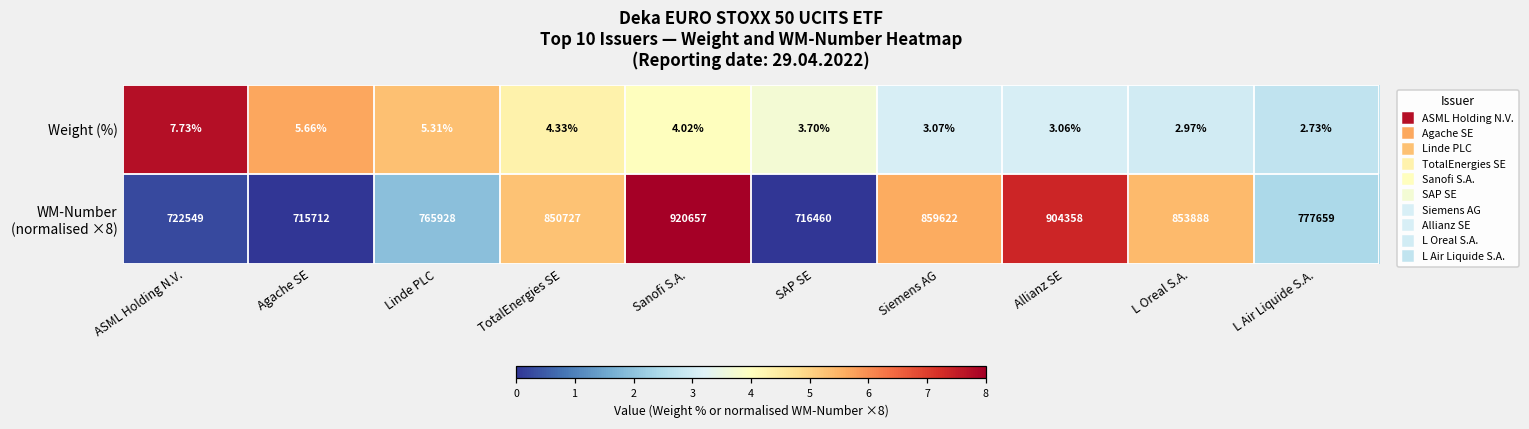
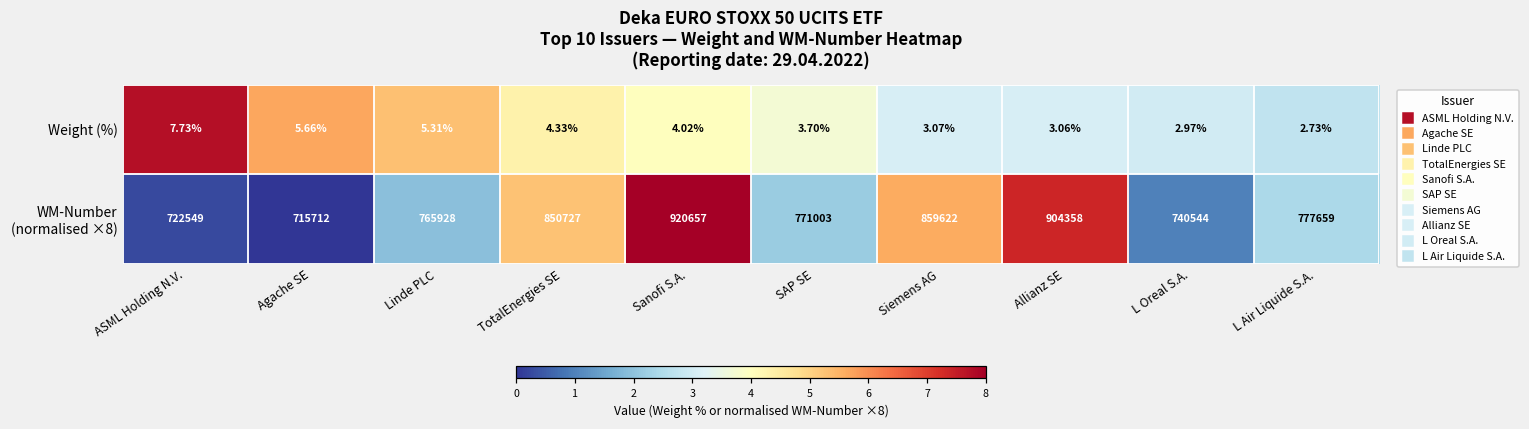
  {
    "Weight (%)": {
      "ASML Holding N.V.": "7.73%",
      "Agache SE": "5.66%",
      "Linde PLC": "5.31%",
      "TotalEnergies SE": "4.33%",
      "Sanofi S.A.": "4.02%",
      "SAP SE": "3.70%",
      "Siemens AG": "3.07%",
      "Allianz SE": "3.06%",
      "L Oreal S.A.": "2.97%",
      "L Air Liquide S.A.": "2.73%"
    },
    "WM-Number (normalised ×8)": {
      "ASML Holding N.V.": "722549",
      "Agache SE": "715712",
      "Linde PLC": "765928",
      "TotalEnergies SE": "850727",
      "Sanofi S.A.": "920657",
-     "SAP SE": "716460",
+     "SAP SE": "771003",
      "Siemens AG": "859622",
      "Allianz SE": "904358",
-     "L Oreal S.A.": "853888",
+     "L Oreal S.A.": "740544",
      "L Air Liquide S.A.": "777659"
    }
  }
